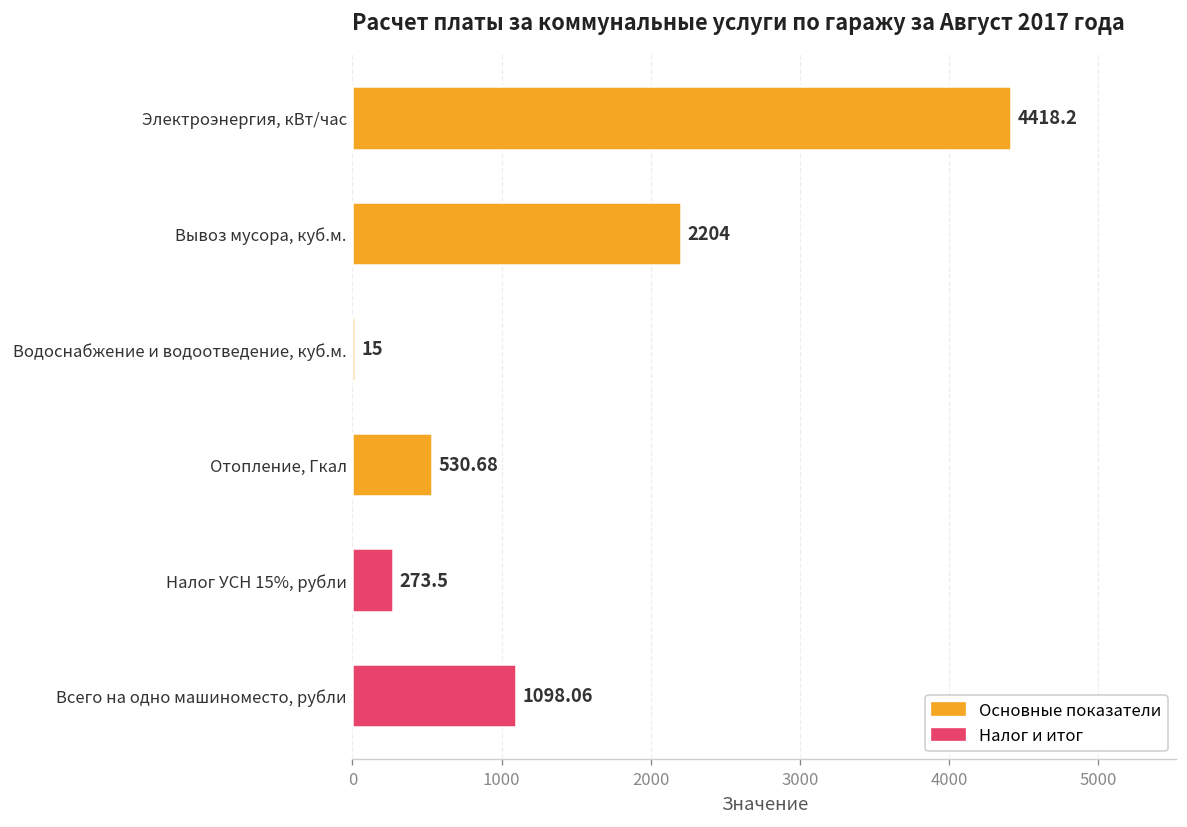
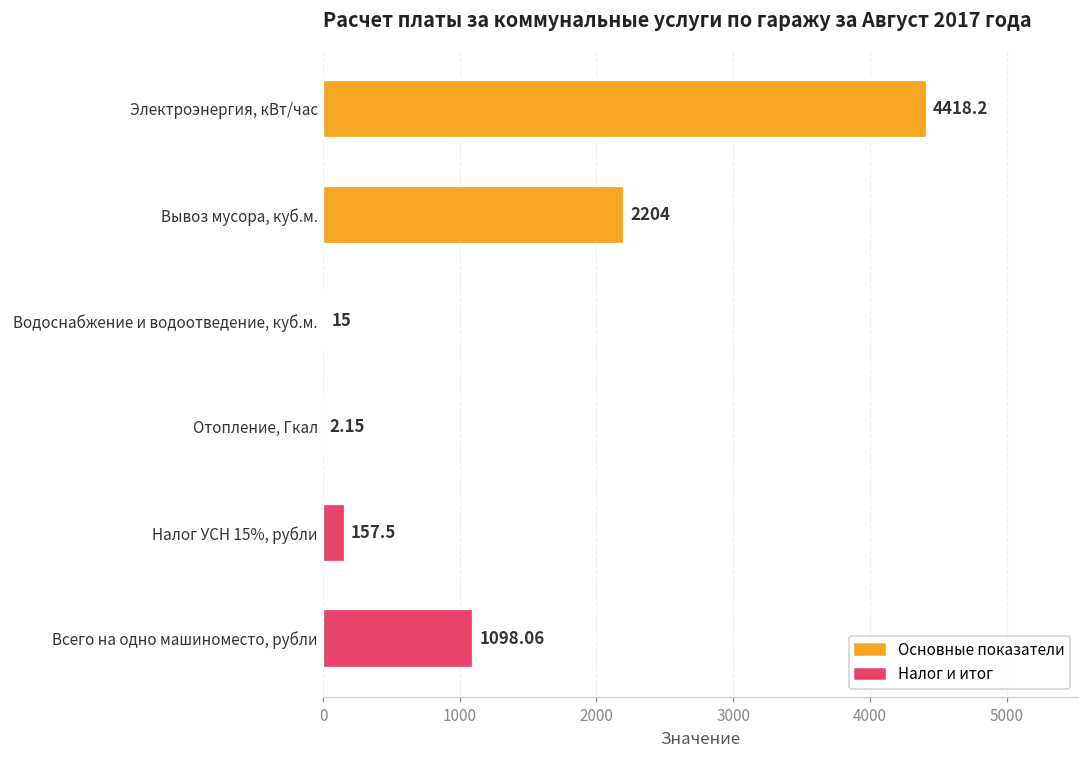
  {
    "Электроэнергия, кВт/час": 4418.2,
    "Вывоз мусора, куб.м.": 2204,
    "Водоснабжение и водоотведение, куб.м.": 15,
-   "Отопление, Гкал": 530.68,
-   "Налог УСН 15%, рубли": 273.5,
+   "Отопление, Гкал": 2.15,
+   "Налог УСН 15%, рубли": 157.5,
    "Всего на одно машиноместо, рубли": 1098.06
  }
